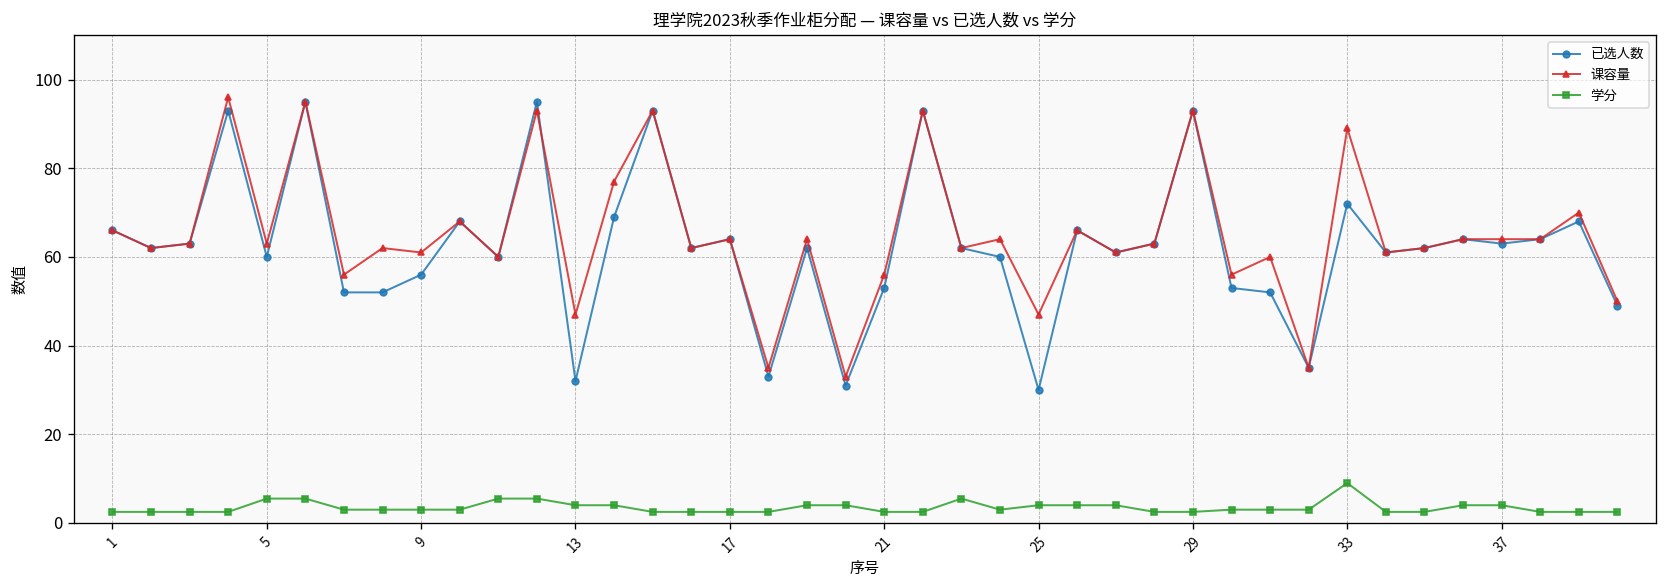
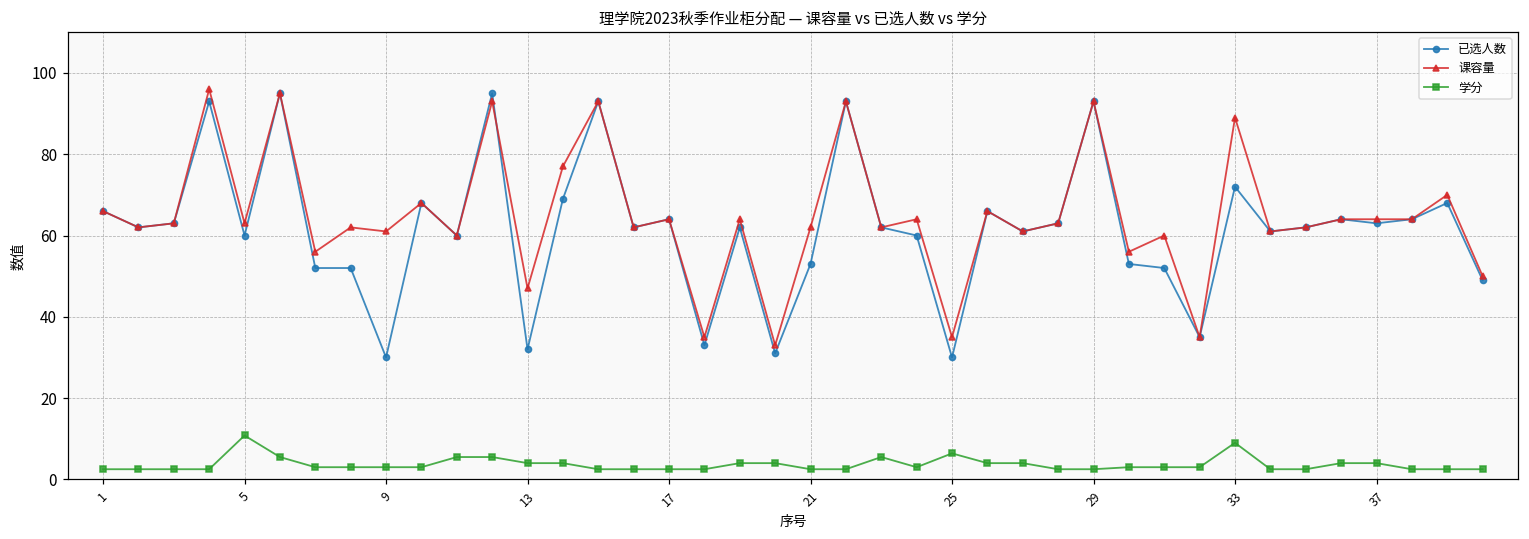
  {
    "已选人数": {
      "5": 60,
-     "9": 56,
+     "9": 30,
      "13": 32,
      "21": 53,
      "25": 30,
      "33": 72,
      "37": 63
    },
    "课容量": {
      "5": 63,
      "9": 61,
      "13": 47,
-     "21": 56,
-     "25": 47,
+     "21": 62,
+     "25": 35,
      "33": 89,
      "37": 64
    },
    "学分": {
      "1": 3,
-     "5": 6,
+     "5": 11,
      "9": 3,
      "13": 4,
      "17": 3,
      "21": 3,
-     "25": 4,
+     "25": 6,
      "29": 3,
      "33": 9,
      "37": 4
    }
  }
